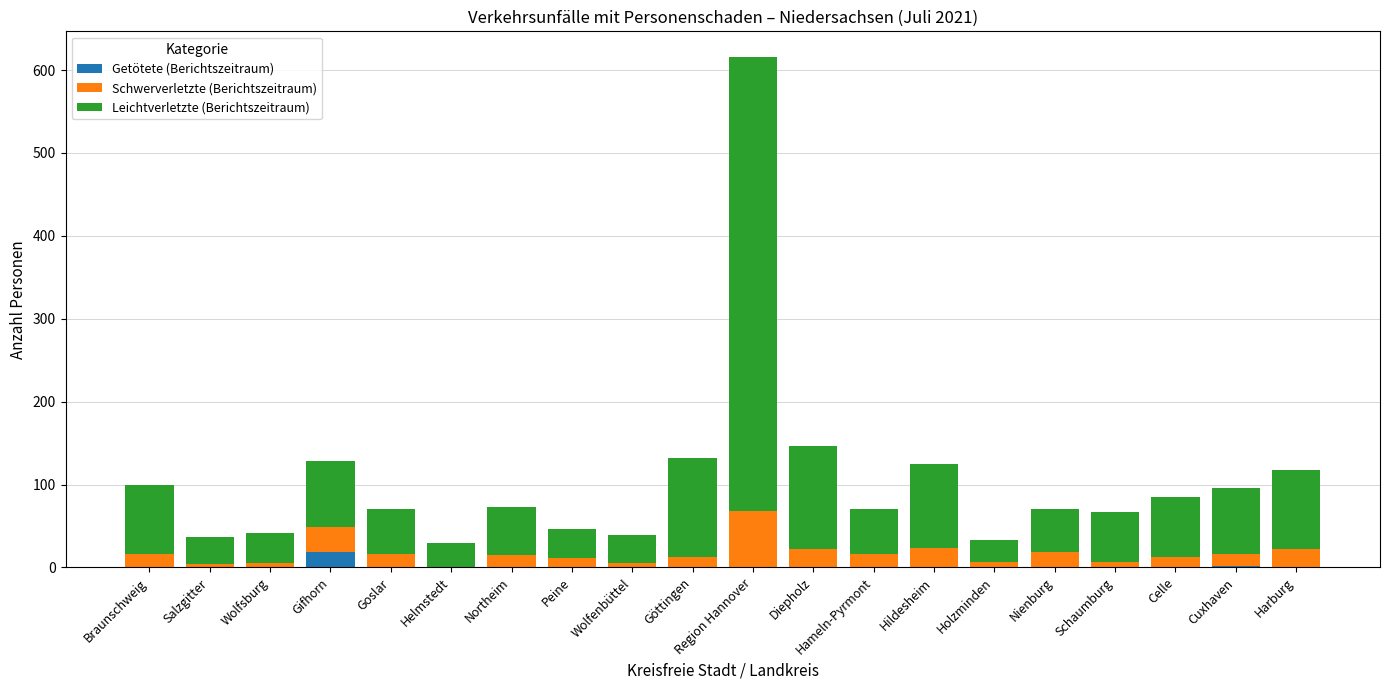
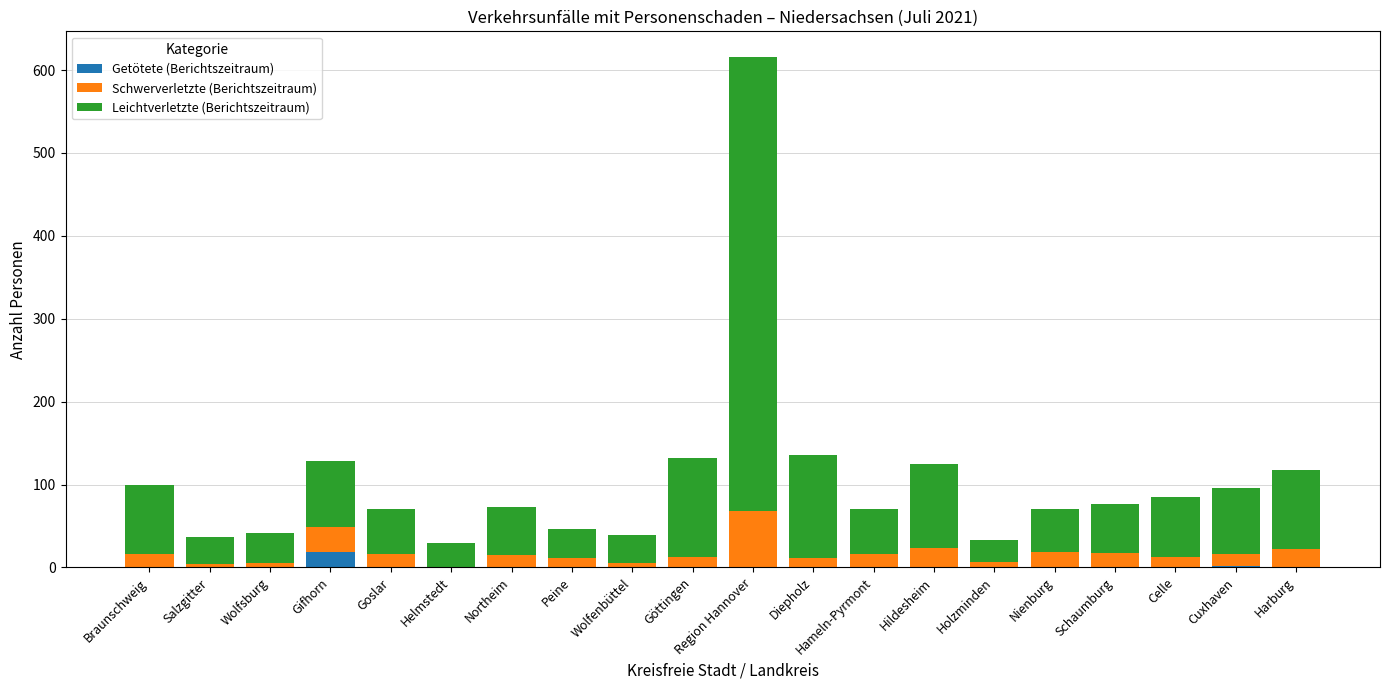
  {
    "Getötete (Berichtszeitraum)": {
      "Braunschweig": 0,
      "Salzgitter": 0,
      "Wolfsburg": 0,
      "Gifhorn": 20,
      "Goslar": 0,
      "Helmstedt": 0,
      "Göttingen": 0,
      "Hameln-Pyrmont": 0,
      "Holzminden": 0,
      "Nienburg": 0,
      "Schaumburg": 0
    },
    "Schwerverletzte (Berichtszeitraum)": {
      "Braunschweig": 20,
      "Salzgitter": 0,
      "Wolfsburg": 10,
      "Gifhorn": 30,
      "Goslar": 20,
      "Northeim": 10,
      "Peine": 10,
      "Wolfenbüttel": 0,
      "Göttingen": 10,
      "Region Hannover": 70,
-     "Diepholz": 20,
+     "Diepholz": 10,
      "Hameln-Pyrmont": 20,
      "Hildesheim": 20,
      "Holzminden": 10,
      "Nienburg": 20,
-     "Schaumburg": 10,
+     "Schaumburg": 20,
      "Celle": 10,
      "Cuxhaven": 10,
      "Harburg": 20
    },
    "Leichtverletzte (Berichtszeitraum)": {
      "Braunschweig": 80,
      "Salzgitter": 30,
      "Wolfsburg": 40,
      "Gifhorn": 80,
      "Goslar": 60,
      "Helmstedt": 30,
      "Northeim": 60,
      "Peine": 40,
      "Wolfenbüttel": 30,
      "Göttingen": 120,
      "Region Hannover": 550,
      "Diepholz": 130,
      "Hameln-Pyrmont": 50,
      "Hildesheim": 100,
      "Holzminden": 30,
      "Nienburg": 50,
      "Schaumburg": 60,
      "Celle": 70,
      "Cuxhaven": 80,
      "Harburg": 100
    }
  }
